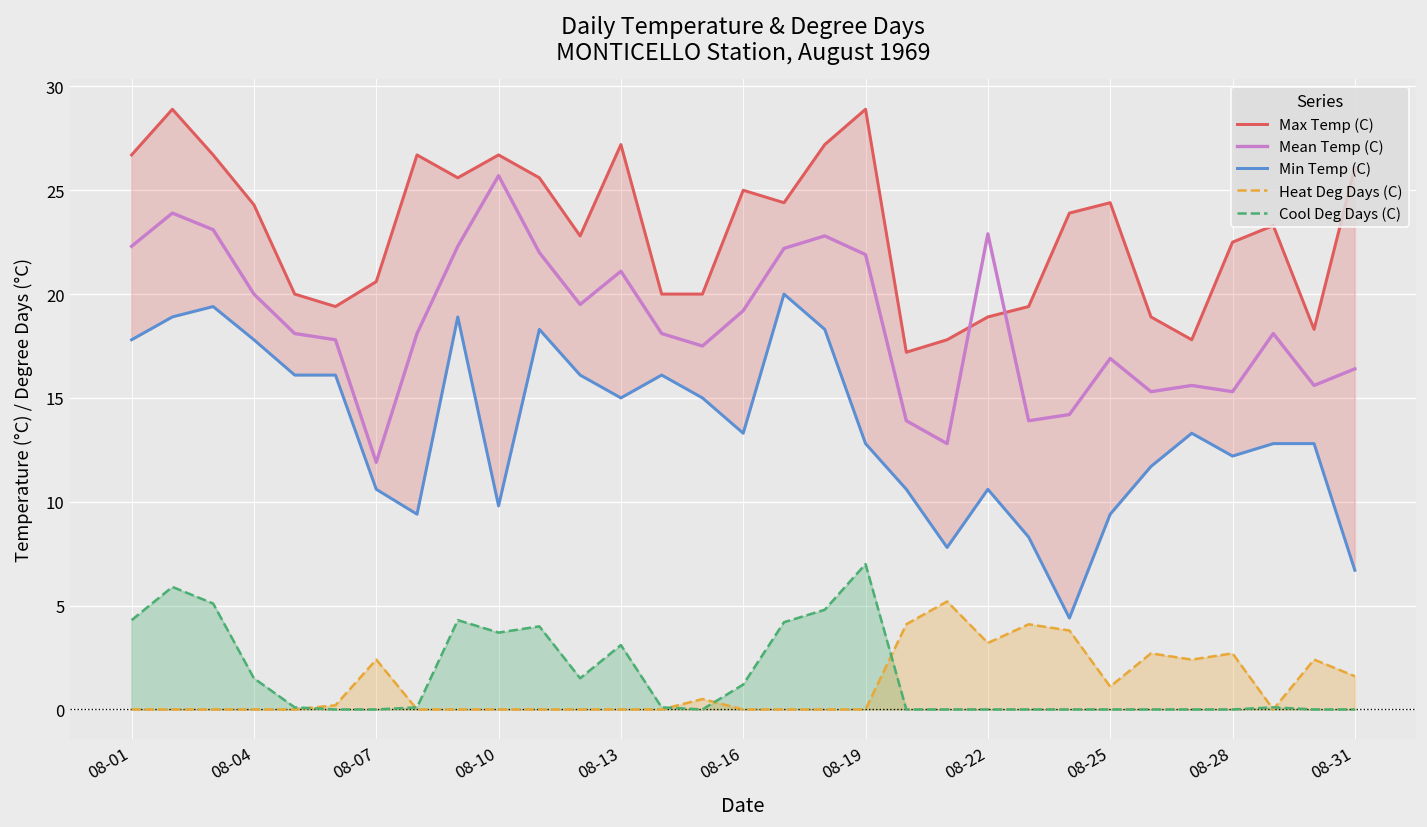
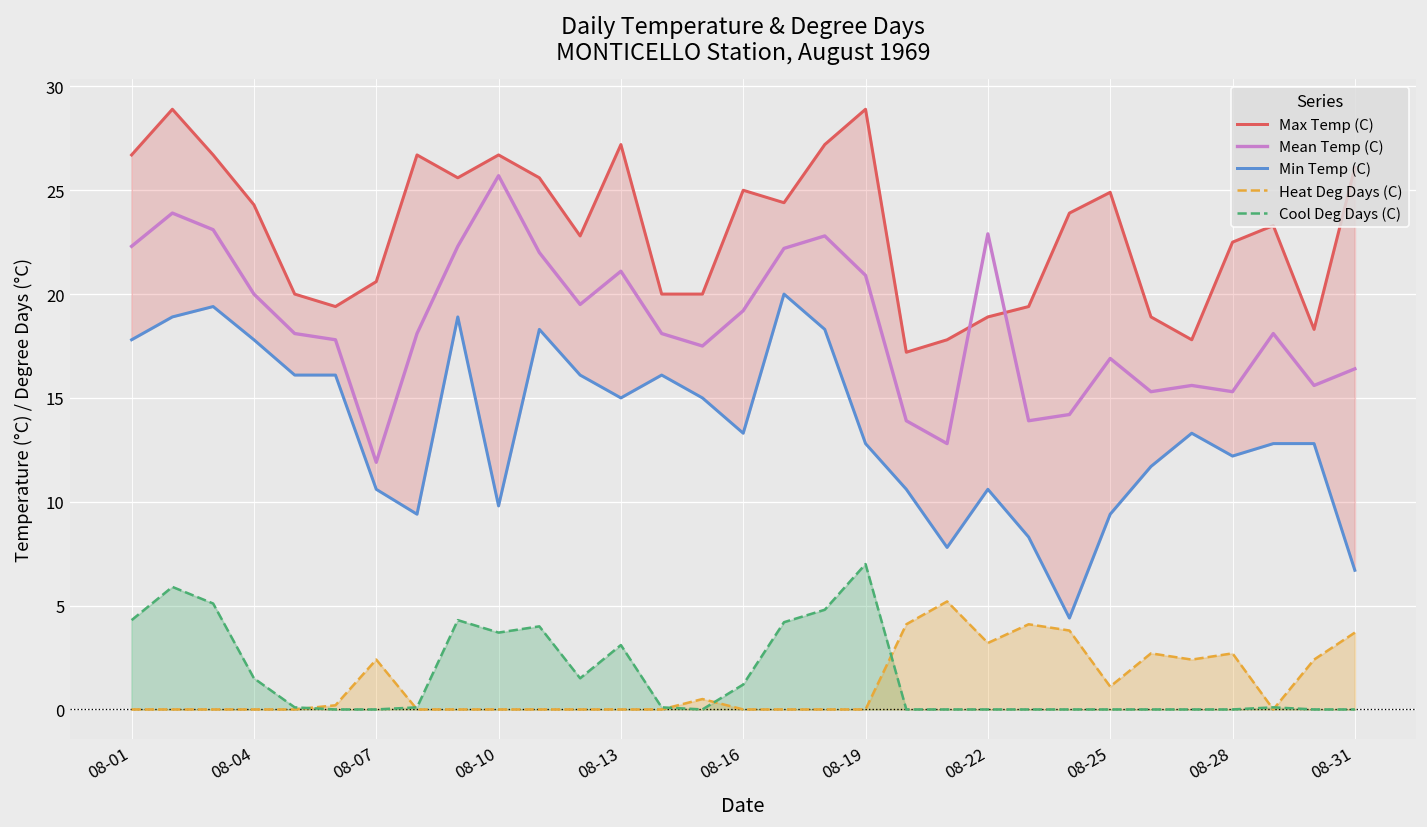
  {
    "Max Temp (C)": {
      "08-01": 26.7,
      "08-04": 24.3,
      "08-07": 20.6,
      "08-10": 26.7,
      "08-13": 27.2,
      "08-16": 25.0,
      "08-19": 28.9,
      "08-22": 18.9,
-     "08-25": 24.4,
+     "08-25": 24.9,
      "08-28": 22.5
    },
    "Mean Temp (C)": {
      "08-01": 22.3,
      "08-04": 20.0,
      "08-07": 11.9,
      "08-10": 25.7,
      "08-13": 21.1,
      "08-16": 19.2,
-     "08-19": 21.9,
+     "08-19": 20.9,
      "08-22": 22.9,
      "08-25": 16.9,
      "08-28": 15.3,
      "08-31": 16.4
    },
    "Min Temp (C)": {
      "08-01": 17.8,
      "08-04": 17.8,
      "08-07": 10.6,
      "08-10": 9.8,
      "08-13": 15.0,
      "08-16": 13.3,
      "08-19": 12.8,
      "08-22": 10.6,
      "08-25": 9.4,
      "08-28": 12.2,
      "08-31": 6.7
    },
    "Heat Deg Days (C)": {
      "08-01": 0.0,
      "08-04": 0.0,
      "08-07": 2.4,
      "08-10": 0.0,
      "08-13": 0.0,
      "08-16": 0.0,
      "08-19": 0.0,
      "08-22": 3.2,
      "08-25": 1.1,
      "08-28": 2.7,
-     "08-31": 1.6
+     "08-31": 3.7
    },
    "Cool Deg Days (C)": {
      "08-01": 4.3,
      "08-04": 1.5,
      "08-07": 0.0,
      "08-10": 3.7,
      "08-13": 3.1,
      "08-16": 1.2,
      "08-19": 7.0,
      "08-22": 0.0,
      "08-25": 0.0,
      "08-28": 0.0,
      "08-31": 0.0
    }
  }
